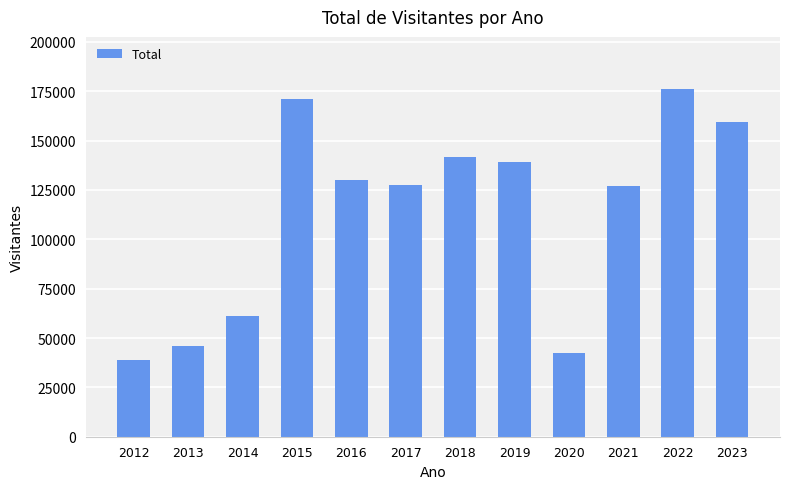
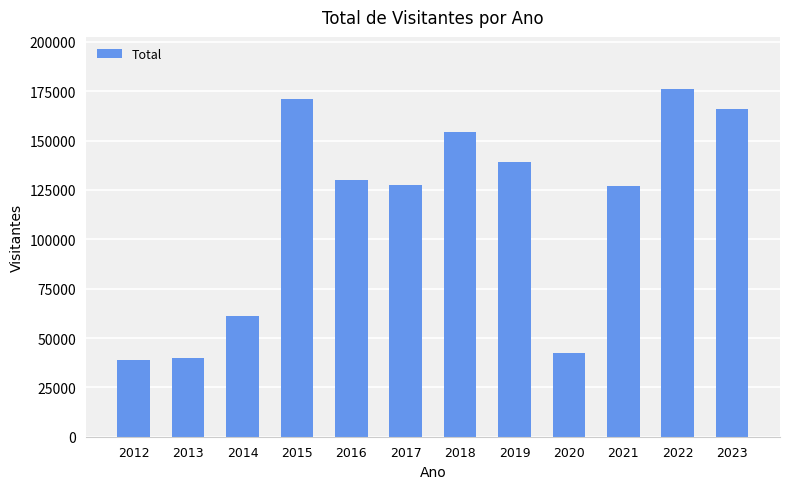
  {
    "2012": 39000,
-   "2013": 46000,
+   "2013": 40000,
    "2014": 61000,
    "2015": 171000,
    "2016": 130000,
    "2017": 128000,
-   "2018": 142000,
+   "2018": 154000,
    "2019": 139000,
    "2020": 42000,
    "2021": 127000,
    "2022": 176000,
-   "2023": 160000
+   "2023": 166000
  }
